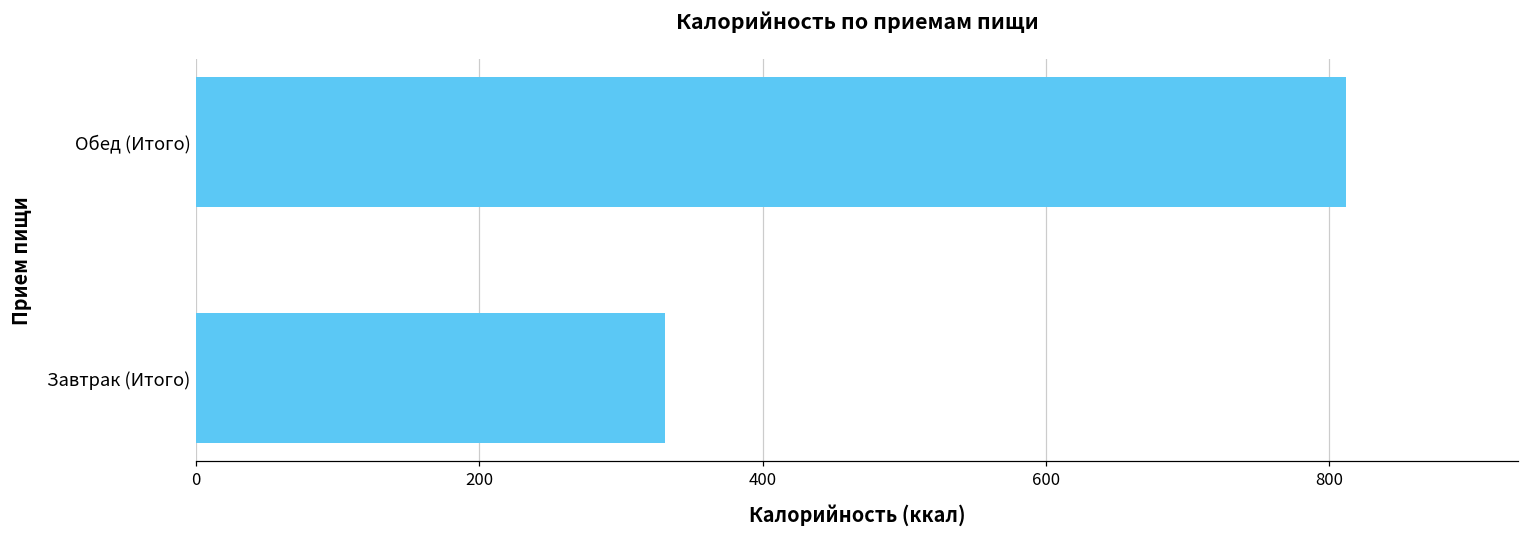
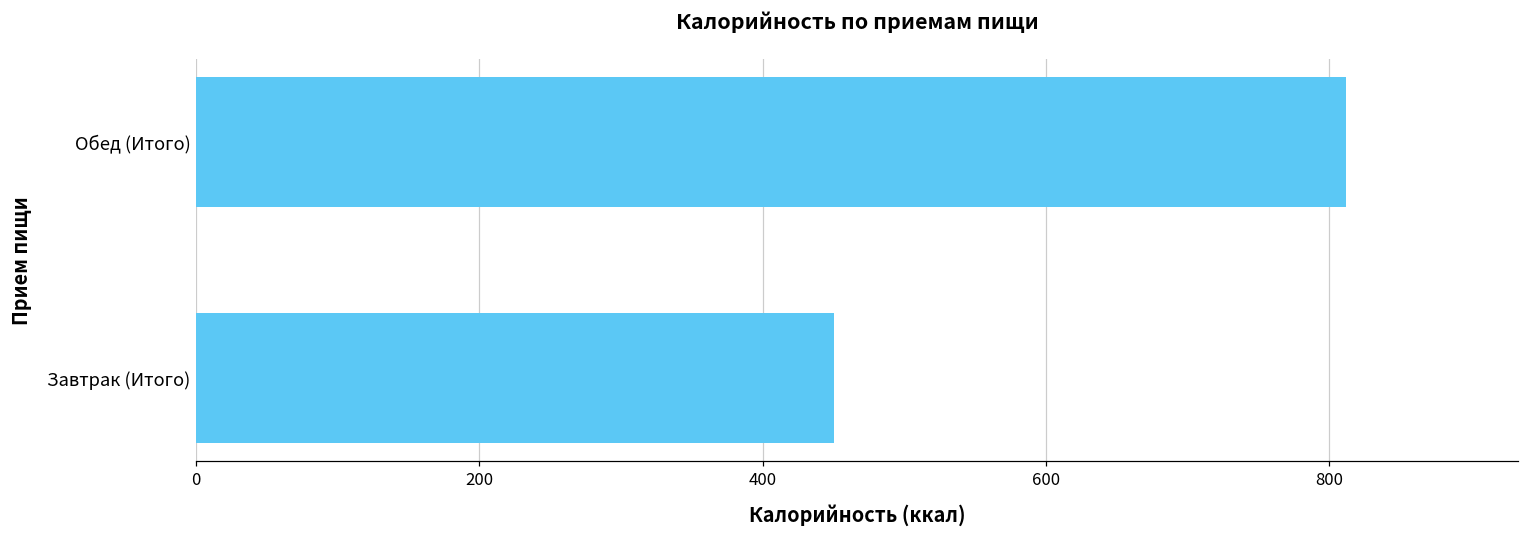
  {
    "Обед (Итого)": 812,
-   "Завтрак (Итого)": 331
+   "Завтрак (Итого)": 450
  }
